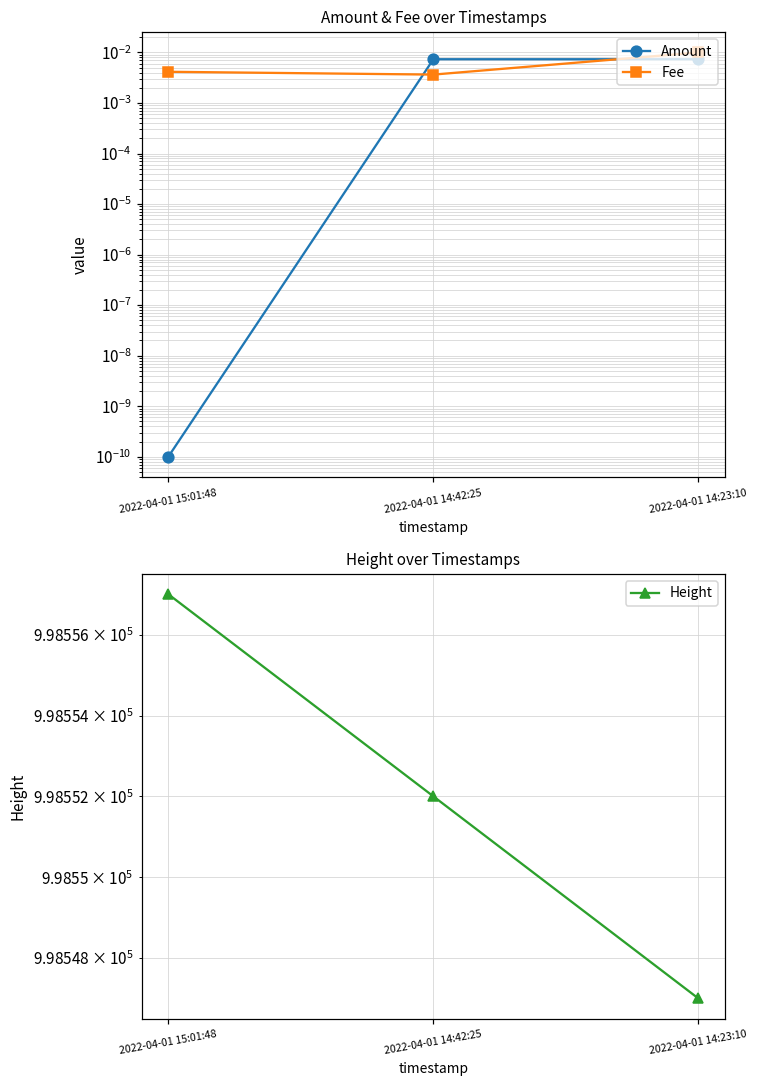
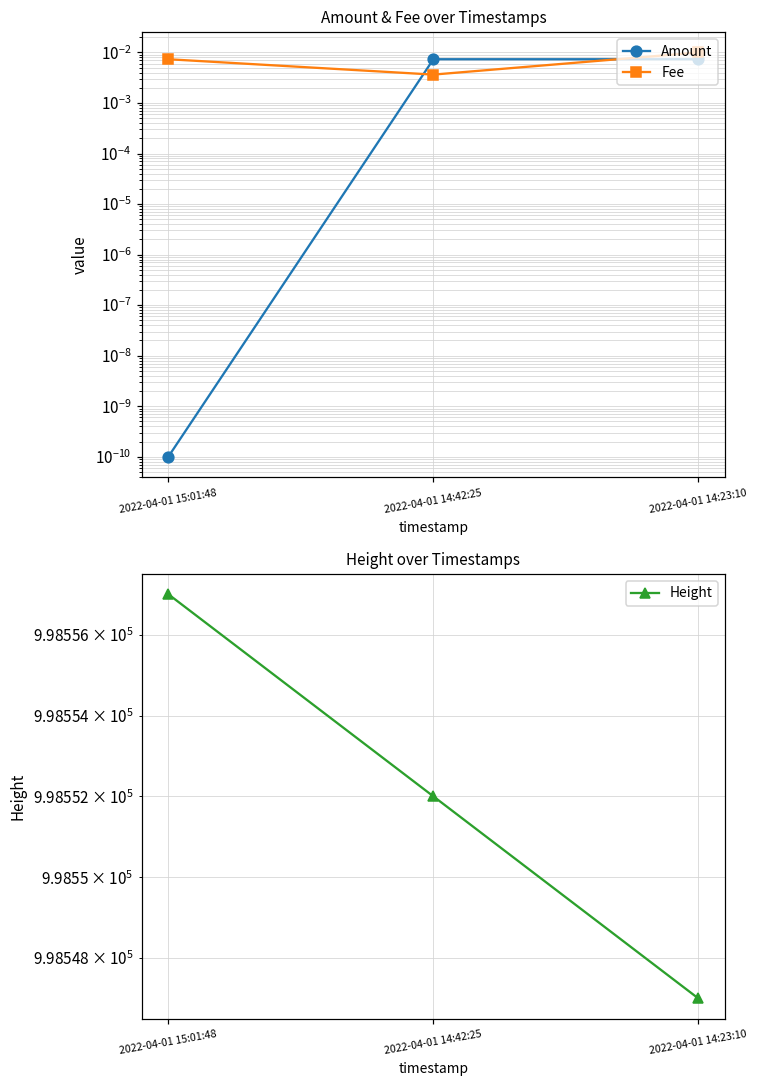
  {
    "Amount & Fee over Timestamps": {
      "Amount": {
        "2022-04-01 15:01:48": 0.00000000010,
        "2022-04-01 14:42:25": 0.007
      },
      "Fee": {
-       "2022-04-01 15:01:48": 0.004,
+       "2022-04-01 15:01:48": 0.007,
        "2022-04-01 14:42:25": 0.004
      }
    }
  }
